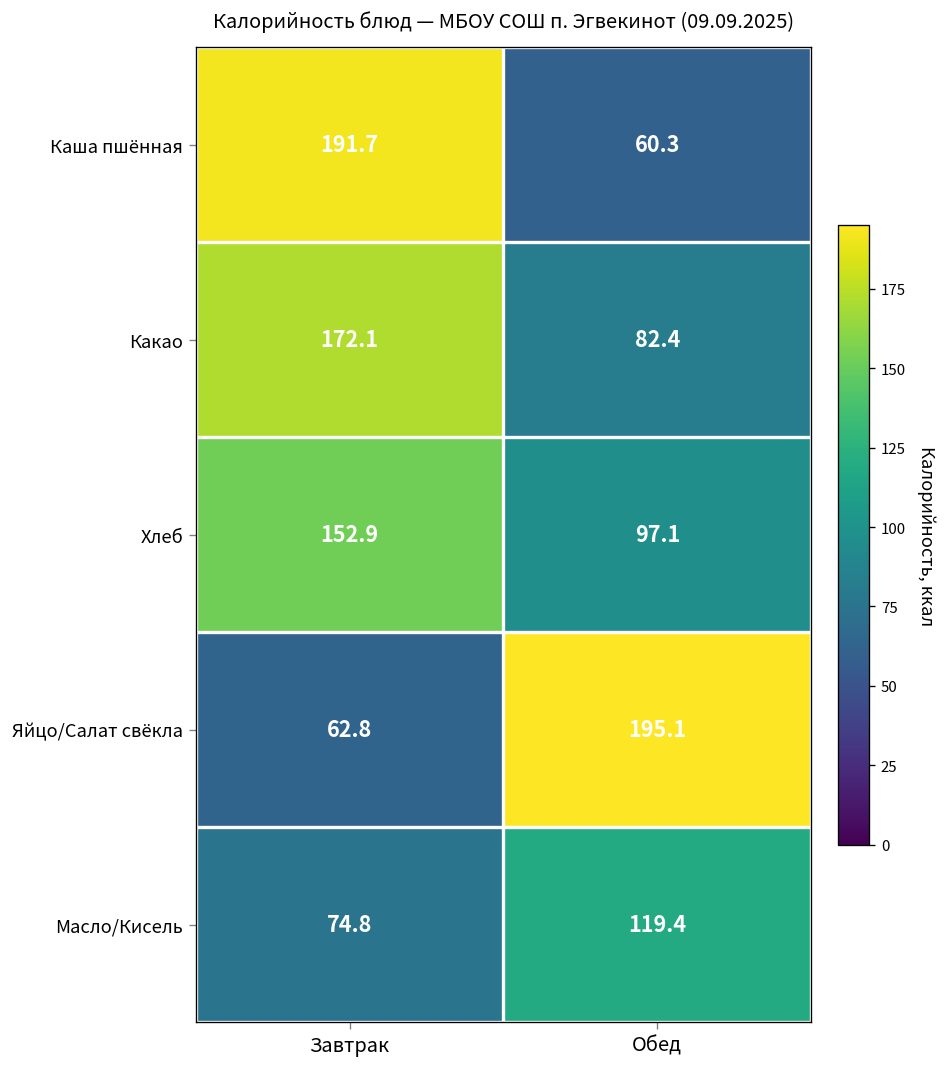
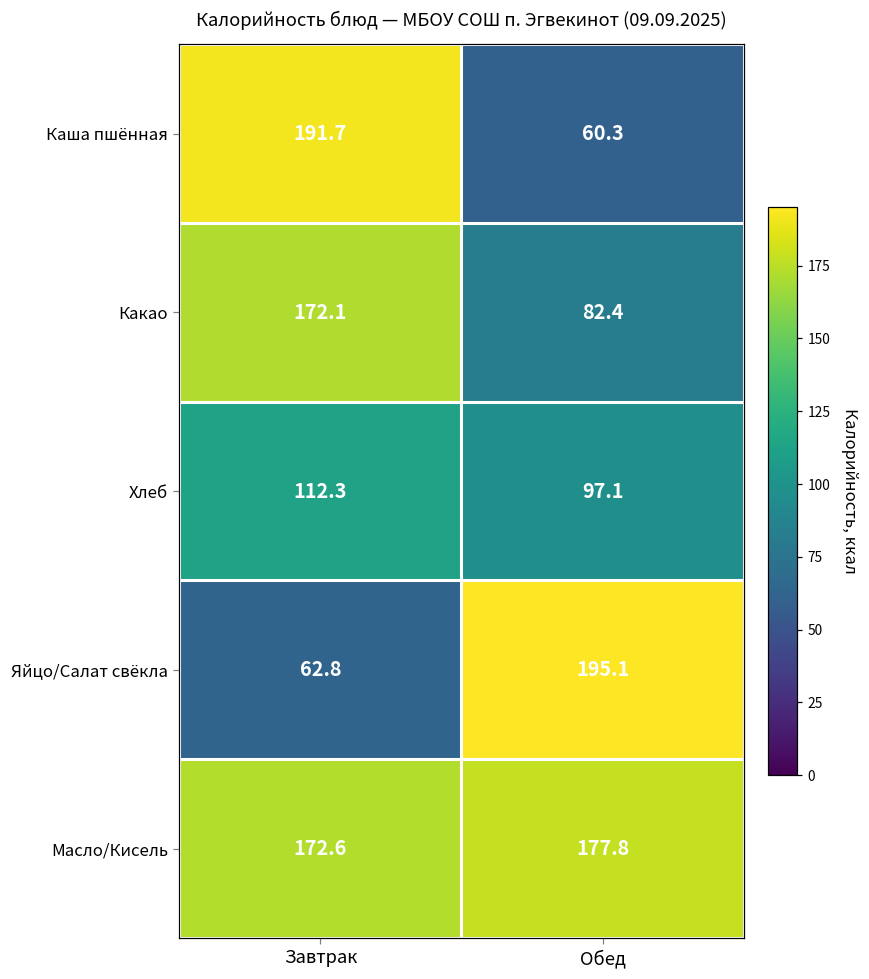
  {
    "Каша пшённая": {
      "Завтрак": 191.7,
      "Обед": 60.3
    },
    "Какао": {
      "Завтрак": 172.1,
      "Обед": 82.4
    },
    "Хлеб": {
-     "Завтрак": 152.9,
+     "Завтрак": 112.3,
      "Обед": 97.1
    },
    "Яйцо/Салат свёкла": {
      "Завтрак": 62.8,
      "Обед": 195.1
    },
    "Масло/Кисель": {
-     "Завтрак": 74.8,
-     "Обед": 119.4
+     "Завтрак": 172.6,
+     "Обед": 177.8
    }
  }
